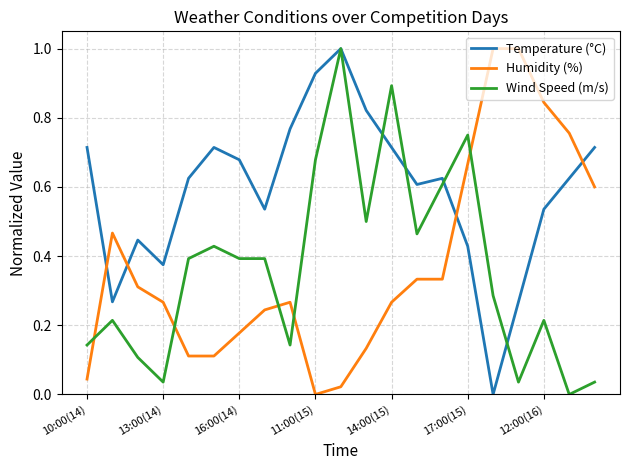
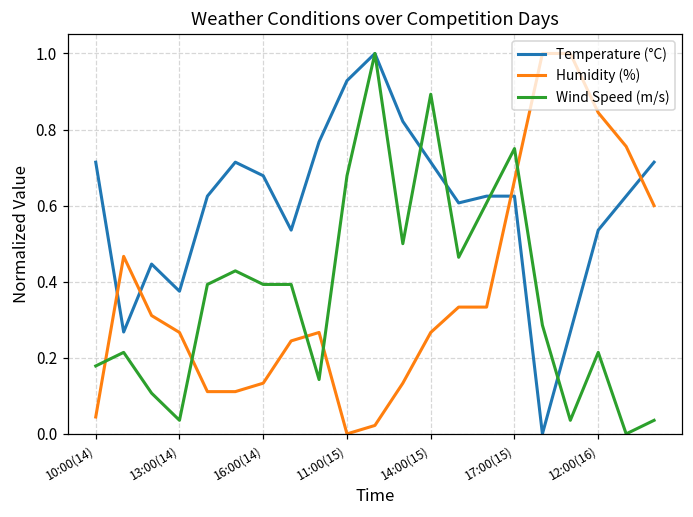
  {
    "Temperature (°C)": {
      "10:00(14)": 0.71,
      "13:00(14)": 0.38,
      "16:00(14)": 0.68,
      "11:00(15)": 0.93,
      "14:00(15)": 0.71,
-     "17:00(15)": 0.43,
+     "17:00(15)": 0.62,
      "12:00(16)": 0.54
    },
    "Humidity (%)": {
      "10:00(14)": 0.04,
      "13:00(14)": 0.27,
-     "16:00(14)": 0.18,
+     "16:00(14)": 0.13,
      "11:00(15)": 0.00,
      "14:00(15)": 0.27,
      "17:00(15)": 0.67,
      "12:00(16)": 0.84
    },
    "Wind Speed (m/s)": {
-     "10:00(14)": 0.14,
+     "10:00(14)": 0.18,
      "13:00(14)": 0.04,
      "16:00(14)": 0.39,
      "11:00(15)": 0.68,
      "14:00(15)": 0.89,
      "17:00(15)": 0.75,
      "12:00(16)": 0.21
    }
  }
